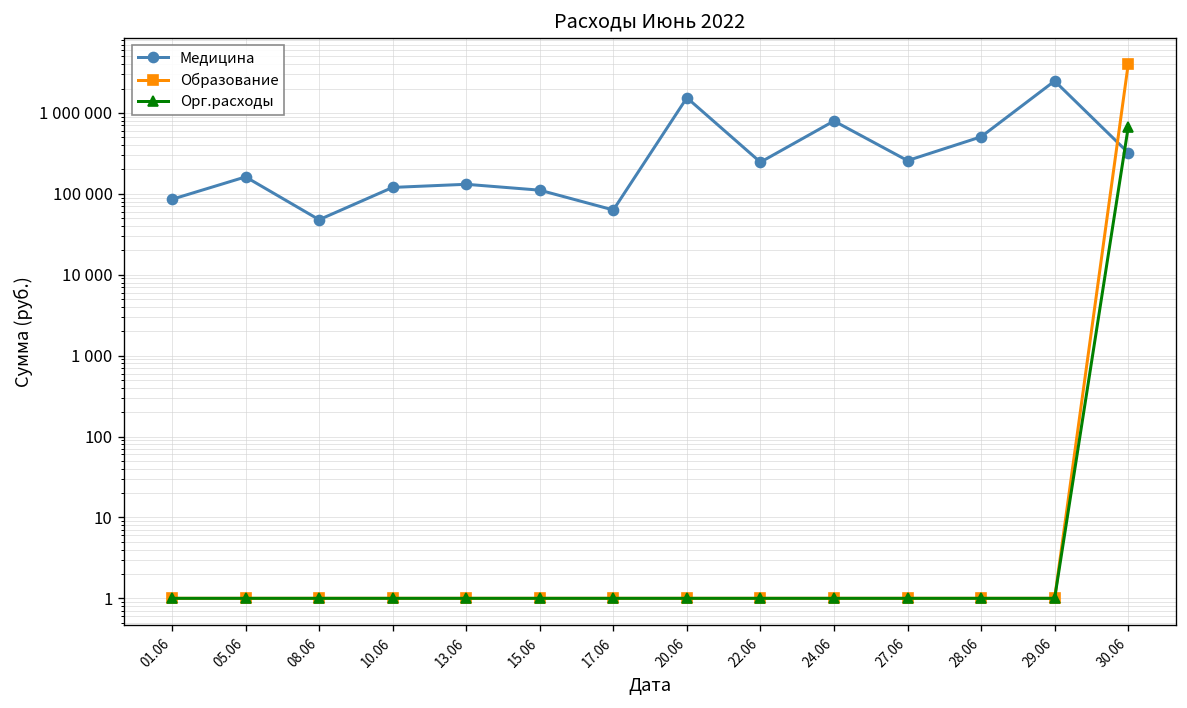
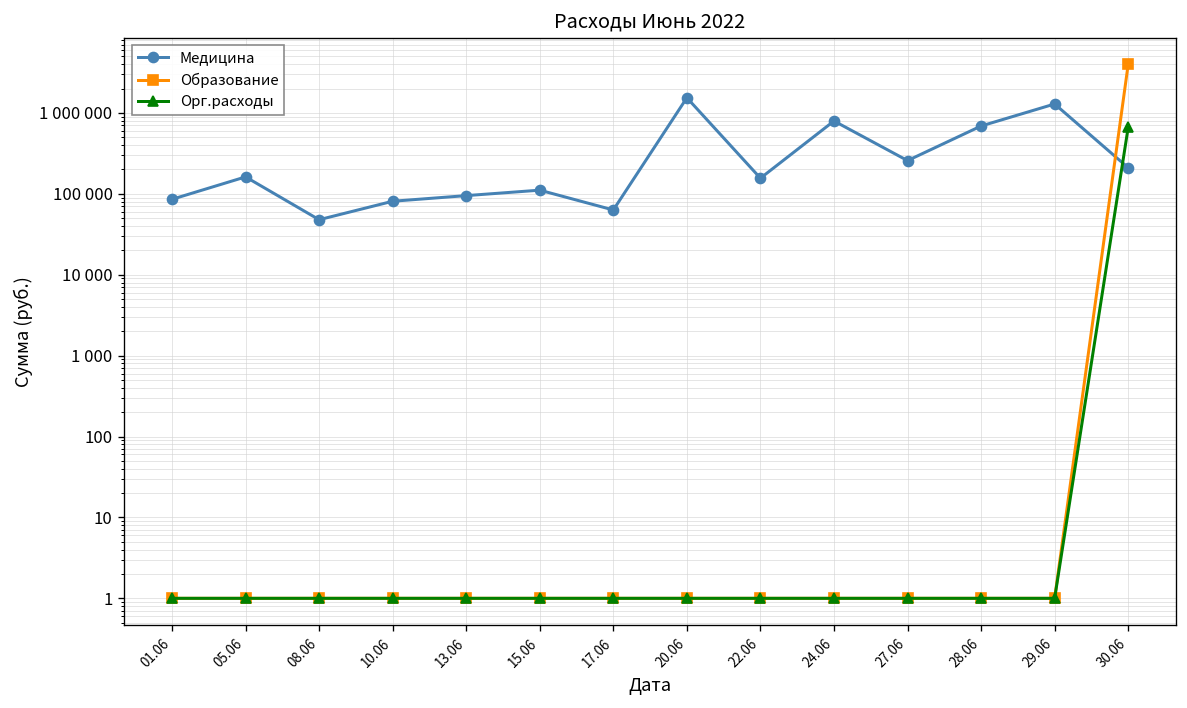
  {
    "Медицина": {
      "01.06": 90000,
      "05.06": 160000,
      "08.06": 50000,
-     "10.06": 120000,
-     "13.06": 130000,
+     "10.06": 80000,
+     "13.06": 100000,
      "15.06": 110000,
      "17.06": 60000,
      "20.06": 1500000,
-     "22.06": 250000,
+     "22.06": 160000,
      "24.06": 800000,
      "27.06": 260000,
-     "28.06": 500000,
-     "29.06": 2500000,
-     "30.06": 300000
+     "28.06": 700000,
+     "29.06": 1300000,
+     "30.06": 210000
    },
    "Образование": {
      "30.06": 4000000
    },
    "Орг.расходы": {
      "30.06": 700000
    }
  }
